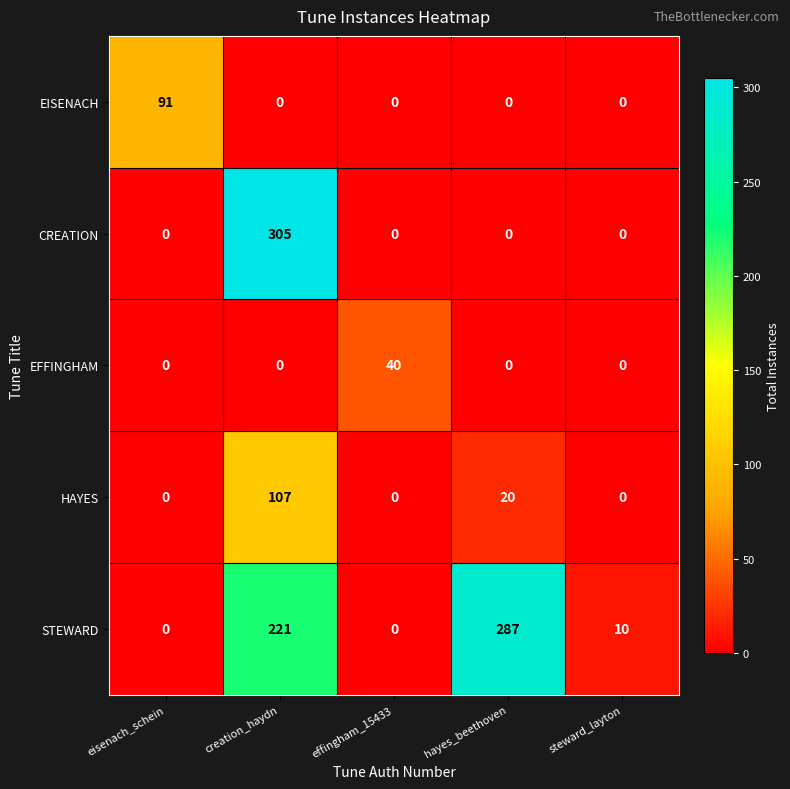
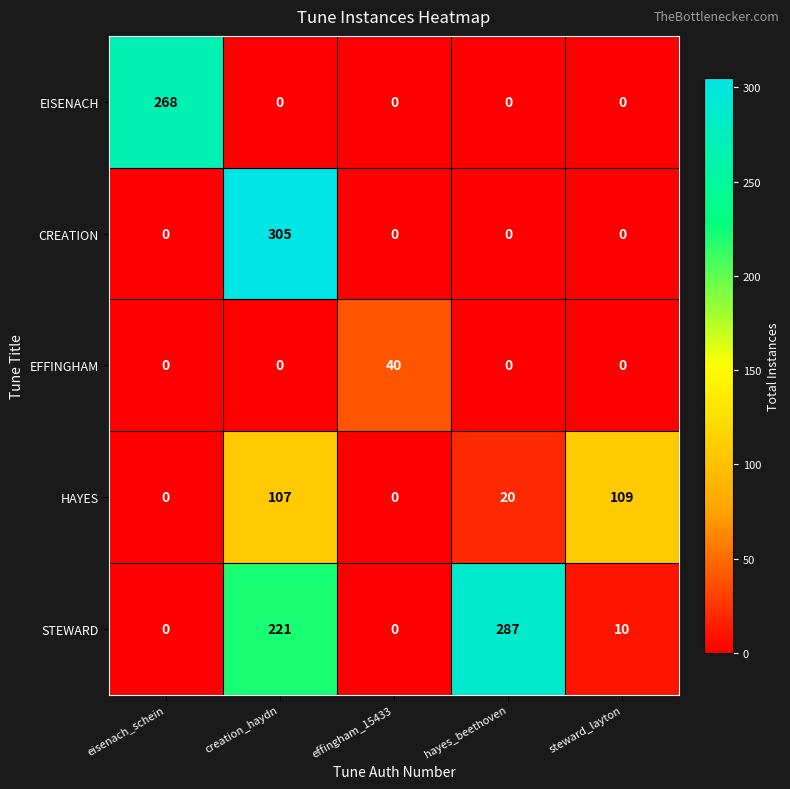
  {
    "EISENACH": {
-     "eisenach_schein": 91,
+     "eisenach_schein": 268,
      "creation_haydn": 0,
      "effingham_15433": 0,
      "hayes_beethoven": 0,
      "steward_layton": 0
    },
    "CREATION": {
      "eisenach_schein": 0,
      "creation_haydn": 305,
      "effingham_15433": 0,
      "hayes_beethoven": 0,
      "steward_layton": 0
    },
    "EFFINGHAM": {
      "eisenach_schein": 0,
      "creation_haydn": 0,
      "effingham_15433": 40,
      "hayes_beethoven": 0,
      "steward_layton": 0
    },
    "HAYES": {
      "eisenach_schein": 0,
      "creation_haydn": 107,
      "effingham_15433": 0,
      "hayes_beethoven": 20,
-     "steward_layton": 0
+     "steward_layton": 109
    },
    "STEWARD": {
      "eisenach_schein": 0,
      "creation_haydn": 221,
      "effingham_15433": 0,
      "hayes_beethoven": 287,
      "steward_layton": 10
    }
  }
